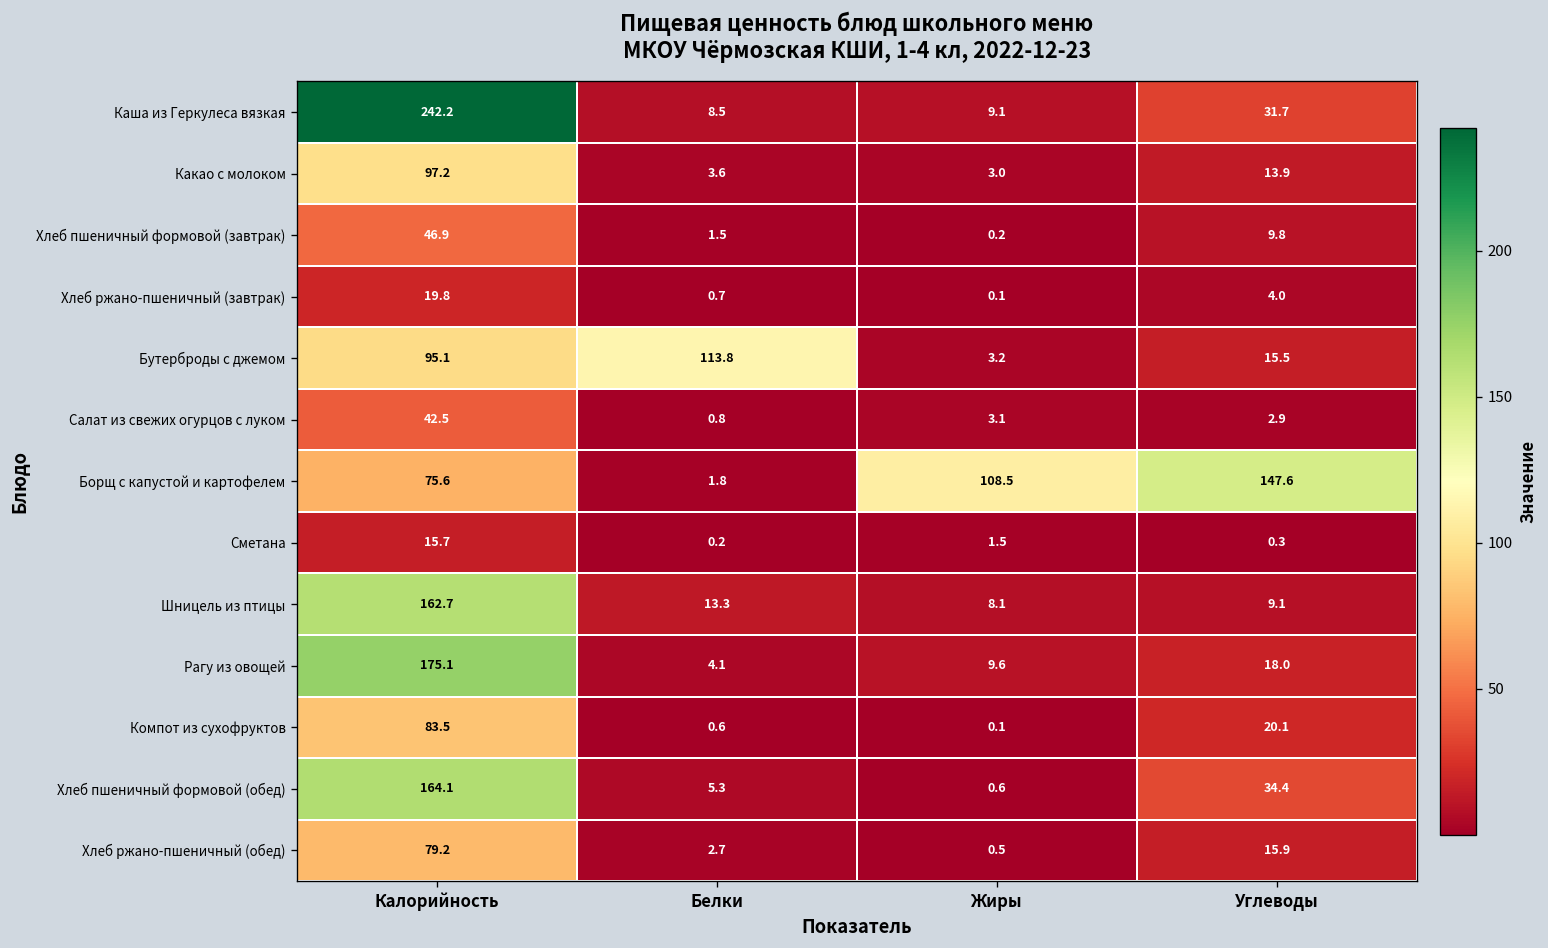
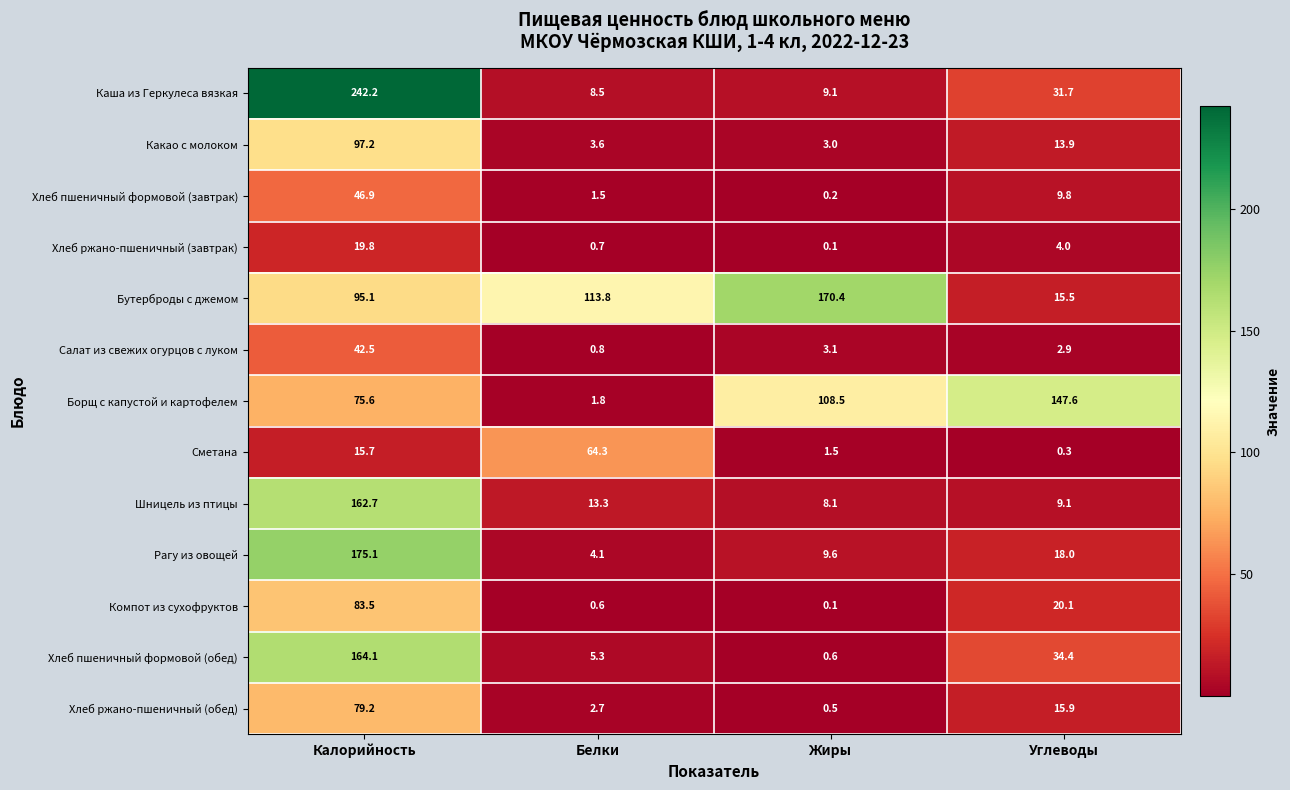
  {
    "Каша из Геркулеса вязкая": {
      "Калорийность": 242.2,
      "Белки": 8.5,
      "Жиры": 9.1,
      "Углеводы": 31.7
    },
    "Какао с молоком": {
      "Калорийность": 97.2,
      "Белки": 3.6,
      "Жиры": 3.0,
      "Углеводы": 13.9
    },
    "Хлеб пшеничный формовой (завтрак)": {
      "Калорийность": 46.9,
      "Белки": 1.5,
      "Жиры": 0.2,
      "Углеводы": 9.8
    },
    "Хлеб ржано-пшеничный (завтрак)": {
      "Калорийность": 19.8,
      "Белки": 0.7,
      "Жиры": 0.1,
      "Углеводы": 4.0
    },
    "Бутерброды с джемом": {
      "Калорийность": 95.1,
      "Белки": 113.8,
-     "Жиры": 3.2,
+     "Жиры": 170.4,
      "Углеводы": 15.5
    },
    "Салат из свежих огурцов с луком": {
      "Калорийность": 42.5,
      "Белки": 0.8,
      "Жиры": 3.1,
      "Углеводы": 2.9
    },
    "Борщ с капустой и картофелем": {
      "Калорийность": 75.6,
      "Белки": 1.8,
      "Жиры": 108.5,
      "Углеводы": 147.6
    },
    "Сметана": {
      "Калорийность": 15.7,
-     "Белки": 0.2,
+     "Белки": 64.3,
      "Жиры": 1.5,
      "Углеводы": 0.3
    },
    "Шницель из птицы": {
      "Калорийность": 162.7,
      "Белки": 13.3,
      "Жиры": 8.1,
      "Углеводы": 9.1
    },
    "Рагу из овощей": {
      "Калорийность": 175.1,
      "Белки": 4.1,
      "Жиры": 9.6,
      "Углеводы": 18.0
    },
    "Компот из сухофруктов": {
      "Калорийность": 83.5,
      "Белки": 0.6,
      "Жиры": 0.1,
      "Углеводы": 20.1
    },
    "Хлеб пшеничный формовой (обед)": {
      "Калорийность": 164.1,
      "Белки": 5.3,
      "Жиры": 0.6,
      "Углеводы": 34.4
    },
    "Хлеб ржано-пшеничный (обед)": {
      "Калорийность": 79.2,
      "Белки": 2.7,
      "Жиры": 0.5,
      "Углеводы": 15.9
    }
  }
